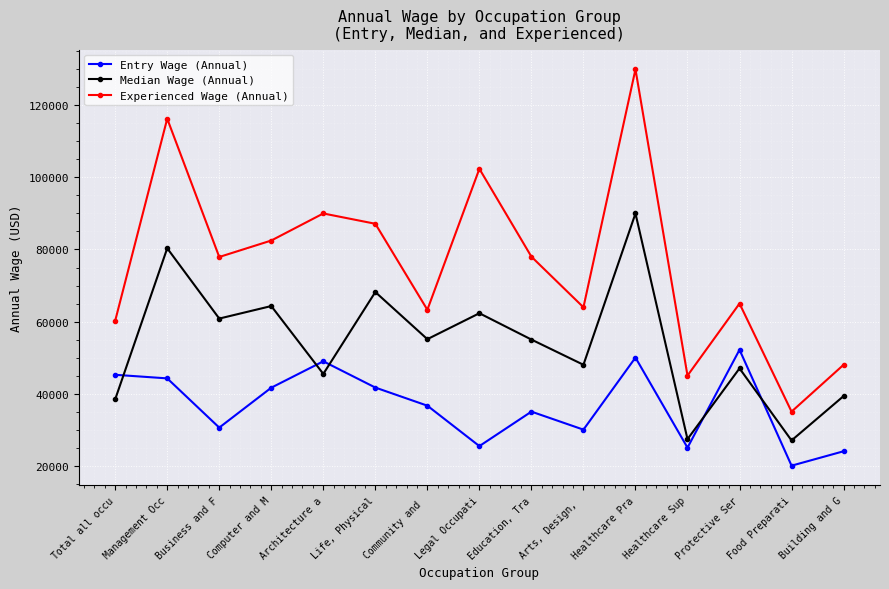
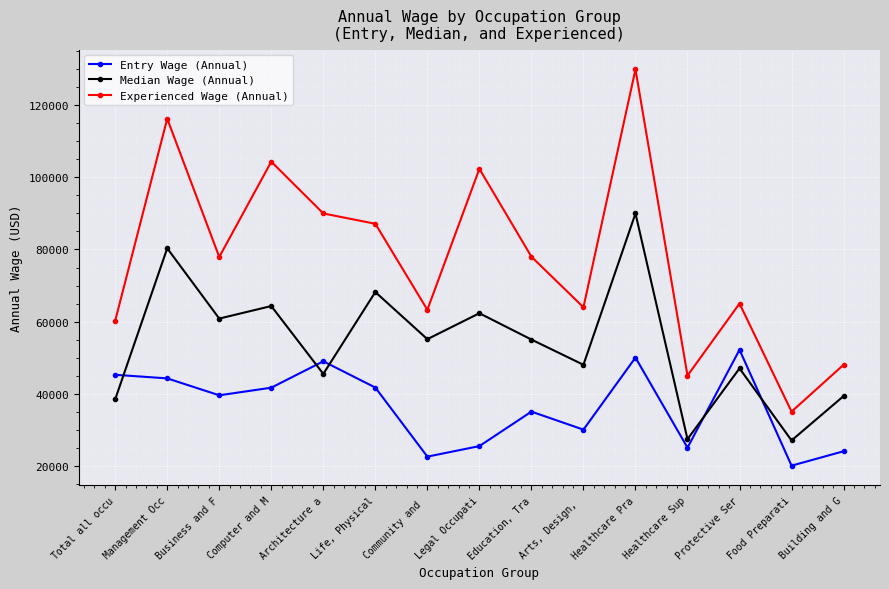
  {
    "Entry Wage (Annual)": {
      "Total all occu": 45000,
      "Management Occ": 44000,
-     "Business and F": 31000,
+     "Business and F": 40000,
      "Computer and M": 42000,
      "Architecture a": 49000,
      "Life, Physical": 42000,
-     "Community and": 37000,
+     "Community and": 23000,
      "Legal Occupati": 25000,
      "Education, Tra": 35000,
      "Arts, Design,": 30000,
      "Healthcare Pra": 50000,
      "Healthcare Sup": 25000,
      "Protective Ser": 52000,
      "Food Preparati": 20000,
      "Building and G": 24000
    },
    "Median Wage (Annual)": {
      "Total all occu": 38000,
      "Management Occ": 80000,
      "Business and F": 61000,
      "Computer and M": 64000,
      "Architecture a": 45000,
      "Life, Physical": 68000,
      "Community and": 55000,
      "Legal Occupati": 62000,
      "Education, Tra": 55000,
      "Arts, Design,": 48000,
      "Healthcare Pra": 90000,
      "Healthcare Sup": 27000,
      "Protective Ser": 47000,
      "Food Preparati": 27000,
      "Building and G": 39000
    },
    "Experienced Wage (Annual)": {
      "Total all occu": 60000,
      "Management Occ": 116000,
      "Business and F": 78000,
-     "Computer and M": 82000,
+     "Computer and M": 104000,
      "Architecture a": 90000,
      "Life, Physical": 87000,
      "Community and": 63000,
      "Legal Occupati": 102000,
      "Education, Tra": 78000,
      "Arts, Design,": 64000,
      "Healthcare Pra": 130000,
      "Healthcare Sup": 45000,
      "Protective Ser": 65000,
      "Food Preparati": 35000,
      "Building and G": 48000
    }
  }
